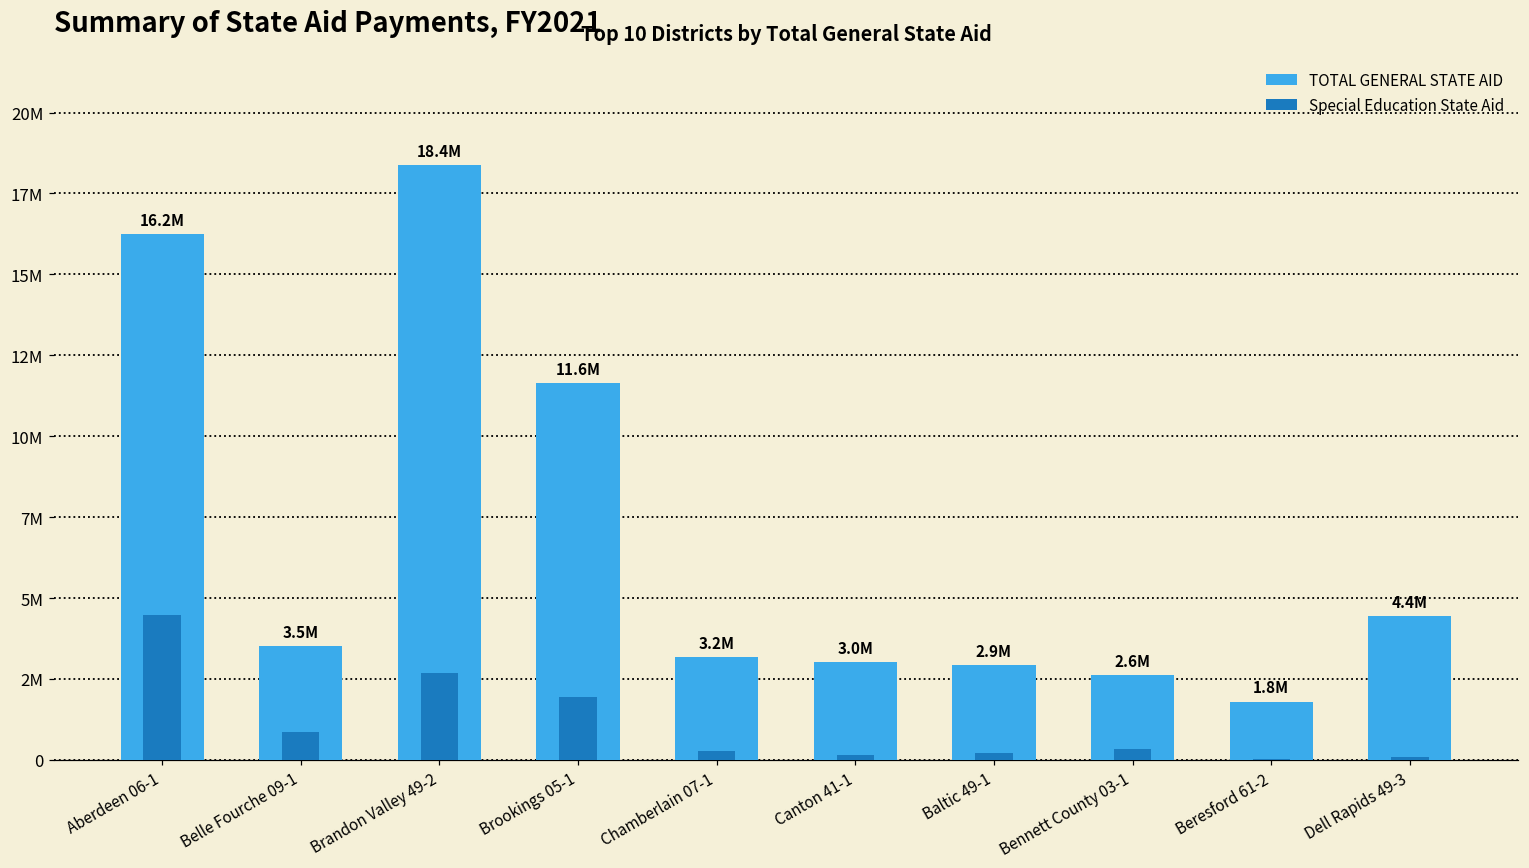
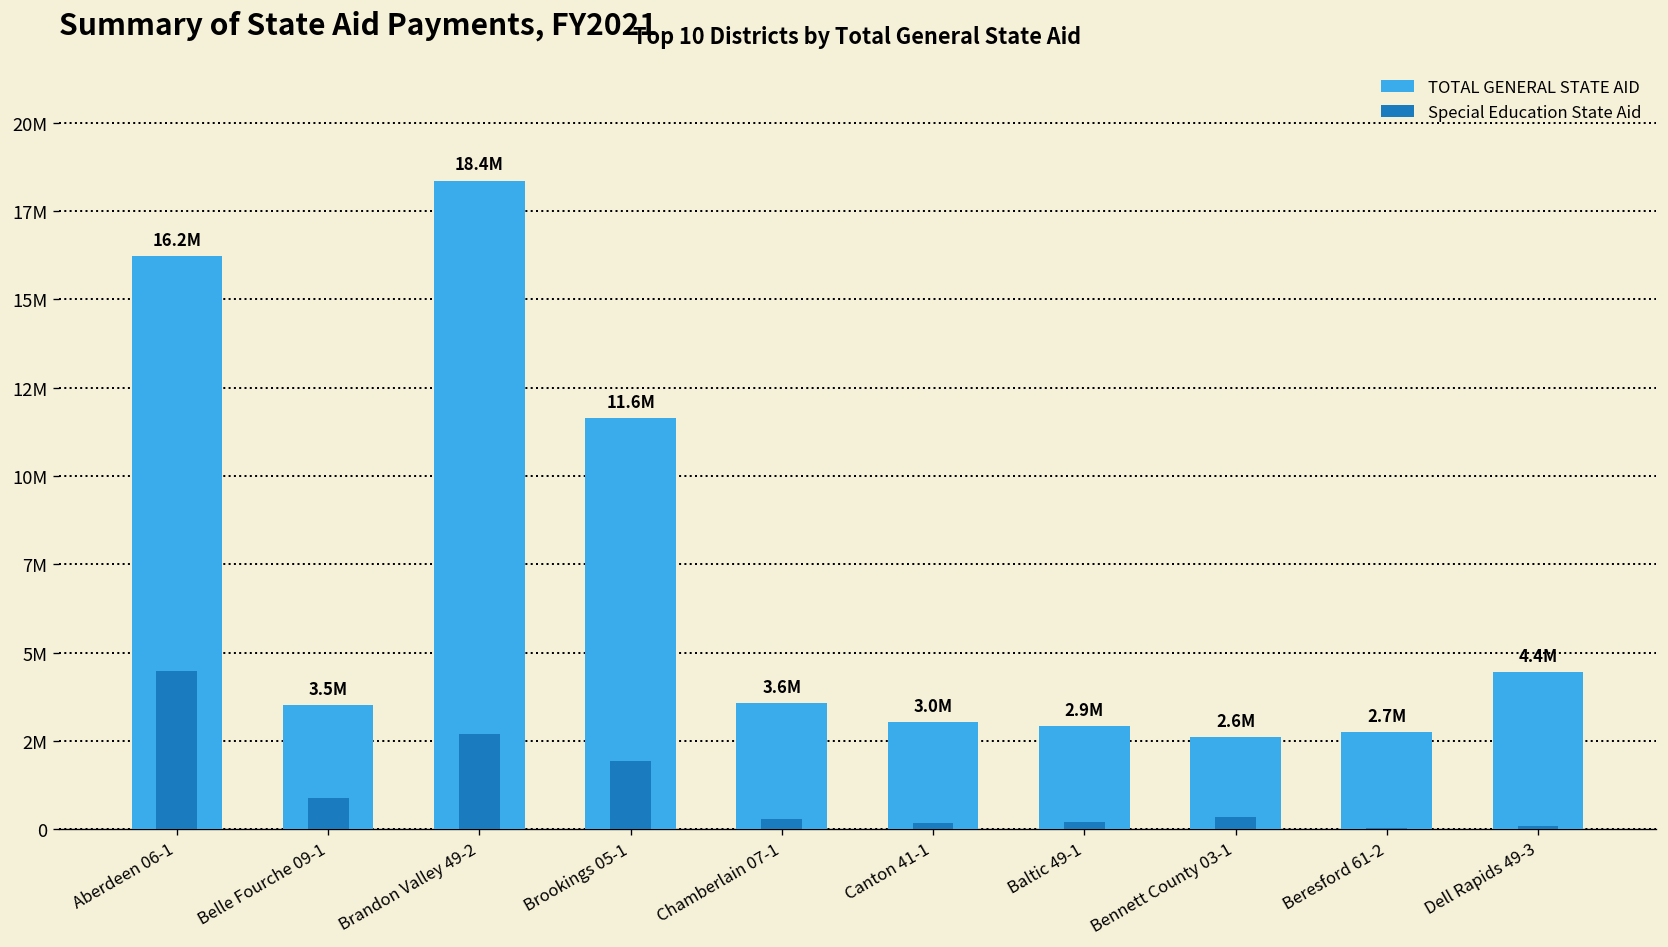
  {
    "TOTAL GENERAL STATE AID": {
      "Aberdeen 06-1": "16.2M",
      "Belle Fourche 09-1": "3.5M",
      "Brandon Valley 49-2": "18.4M",
      "Brookings 05-1": "11.6M",
-     "Chamberlain 07-1": "3.2M",
+     "Chamberlain 07-1": "3.6M",
      "Canton 41-1": "3.0M",
      "Baltic 49-1": "2.9M",
      "Bennett County 03-1": "2.6M",
-     "Beresford 61-2": "1.8M",
+     "Beresford 61-2": "2.7M",
      "Dell Rapids 49-3": "4.4M"
    }
  }
